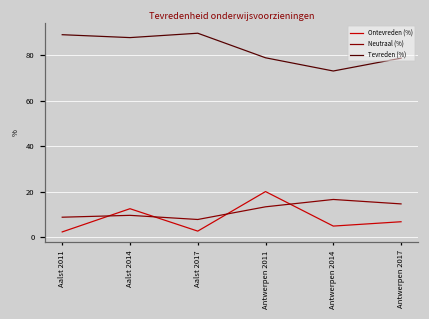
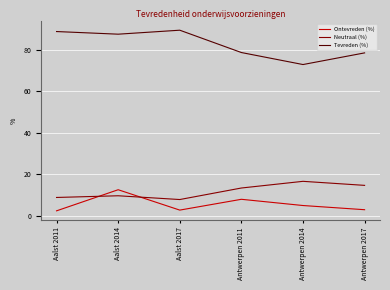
  {
    "Ontevreden (%)": {
      "Aalst 2011": 2,
      "Aalst 2014": 13,
      "Aalst 2017": 3,
-     "Antwerpen 2011": 20,
+     "Antwerpen 2011": 8,
      "Antwerpen 2014": 5,
-     "Antwerpen 2017": 7
+     "Antwerpen 2017": 3
    }
  }
